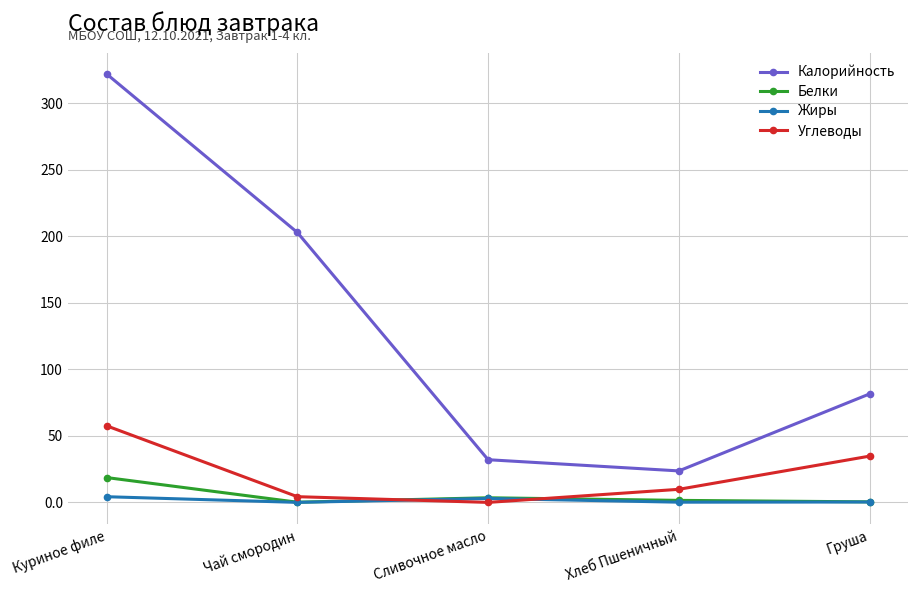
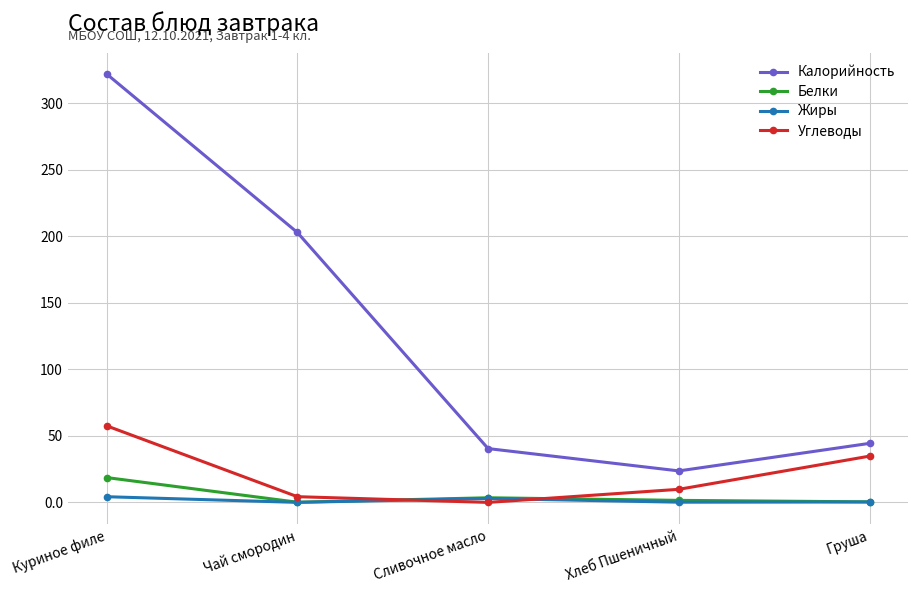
  {
    "Калорийность": {
      "Куриное филе": 322,
      "Чай смородин": 203,
-     "Сливочное масло": 32,
+     "Сливочное масло": 40,
      "Хлеб Пшеничный": 24,
-     "Груша": 82
+     "Груша": 44
    },
    "Белки": {
      "Куриное филе": 19
    },
    "Жиры": {
      "Куриное филе": 4
    },
    "Углеводы": {
      "Куриное филе": 58,
      "Чай смородин": 4,
      "Сливочное масло": 0,
      "Хлеб Пшеничный": 10,
      "Груша": 35
    }
  }
